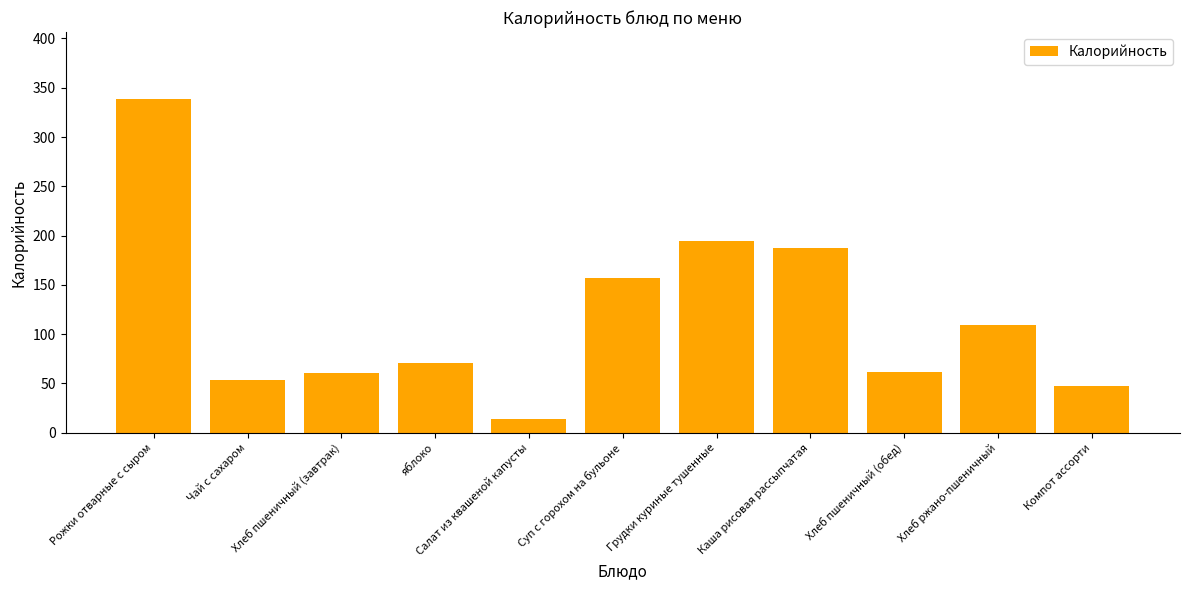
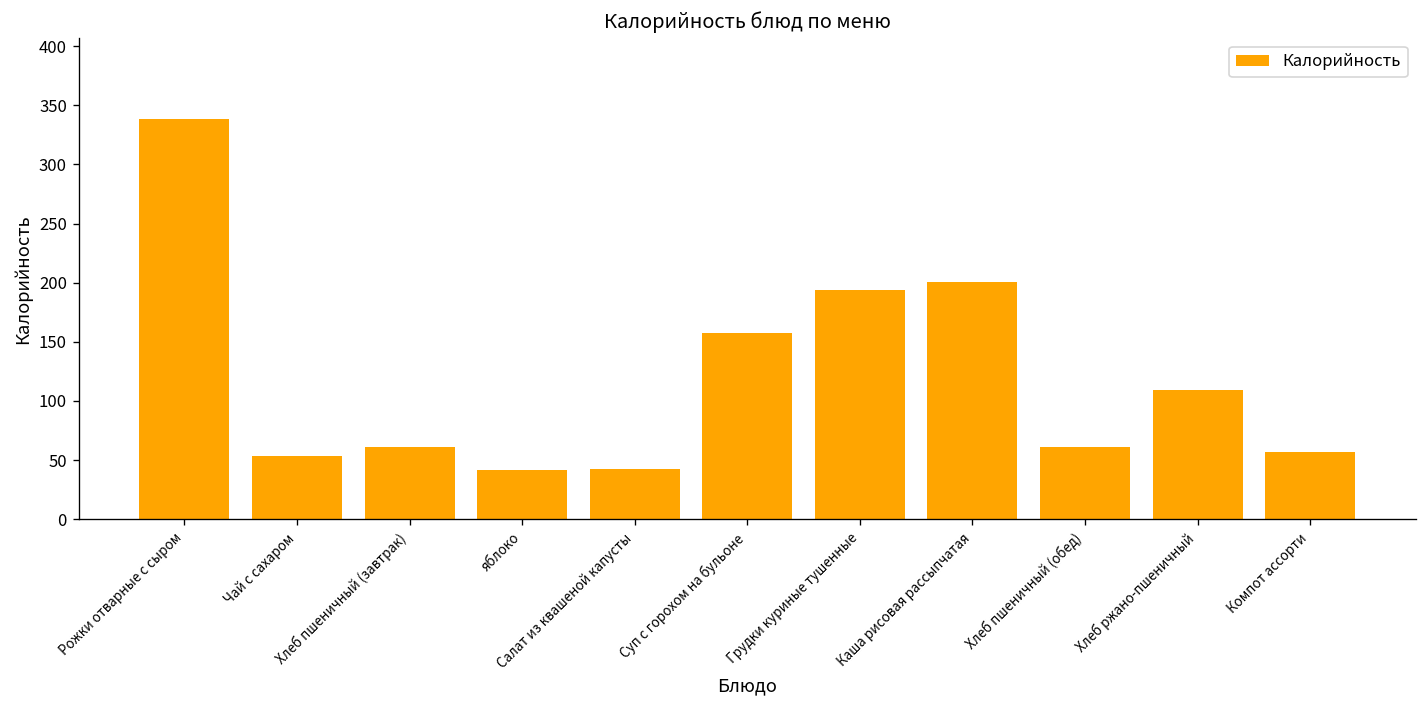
  {
    "Рожки отварные с сыром": 340,
    "Чай с сахаром": 50,
    "Хлеб пшеничный (завтрак)": 60,
-   "яблоко": 70,
-   "Салат из квашеной капусты": 10,
+   "яблоко": 40,
+   "Салат из квашеной капусты": 40,
    "Суп с горохом на бульоне": 160,
    "Грудки куриные тушенные": 190,
-   "Каша рисовая рассыпчатая": 190,
+   "Каша рисовая рассыпчатая": 200,
    "Хлеб пшеничный (обед)": 60,
    "Хлеб ржано-пшеничный": 110,
-   "Компот ассорти": 50
+   "Компот ассорти": 60
  }
